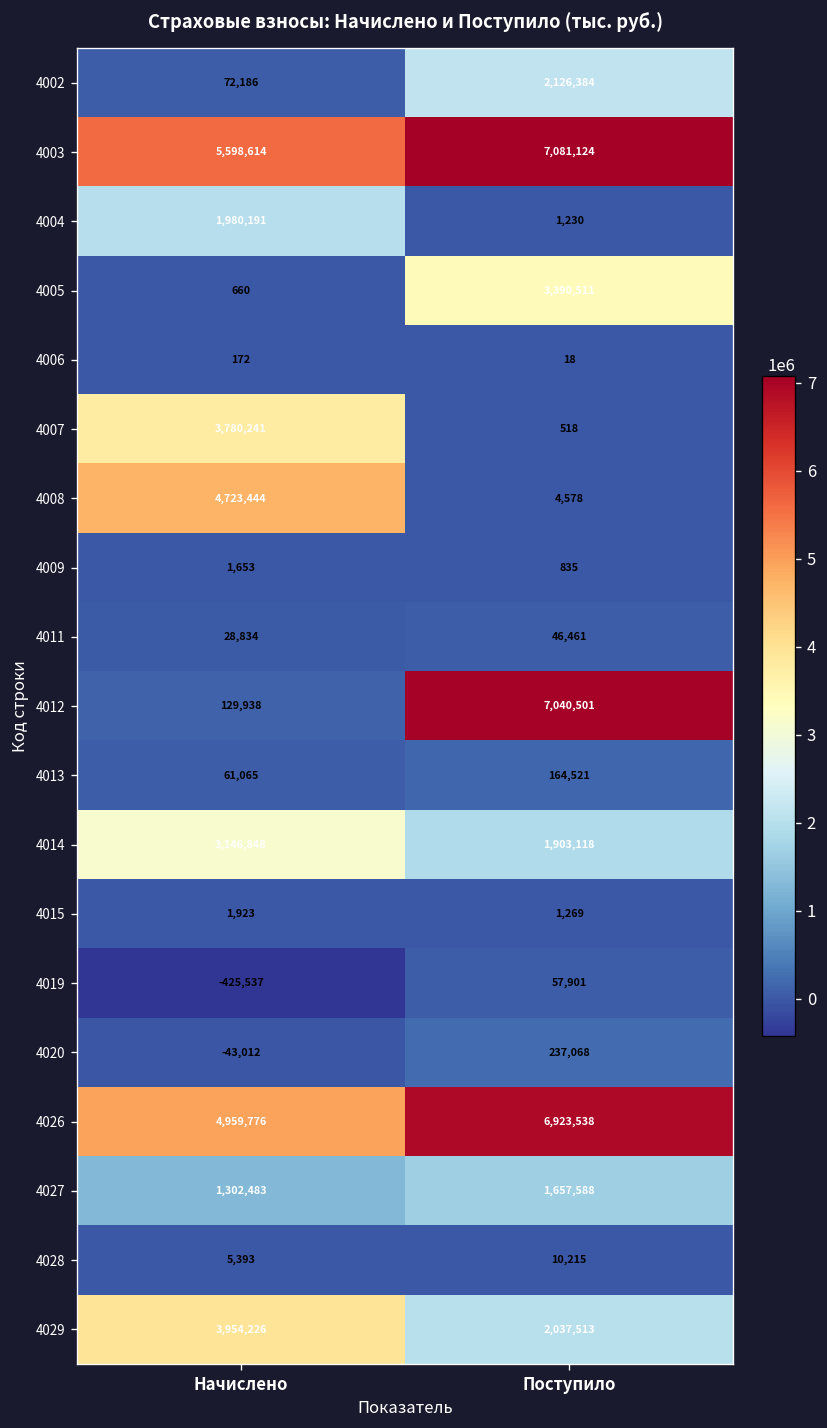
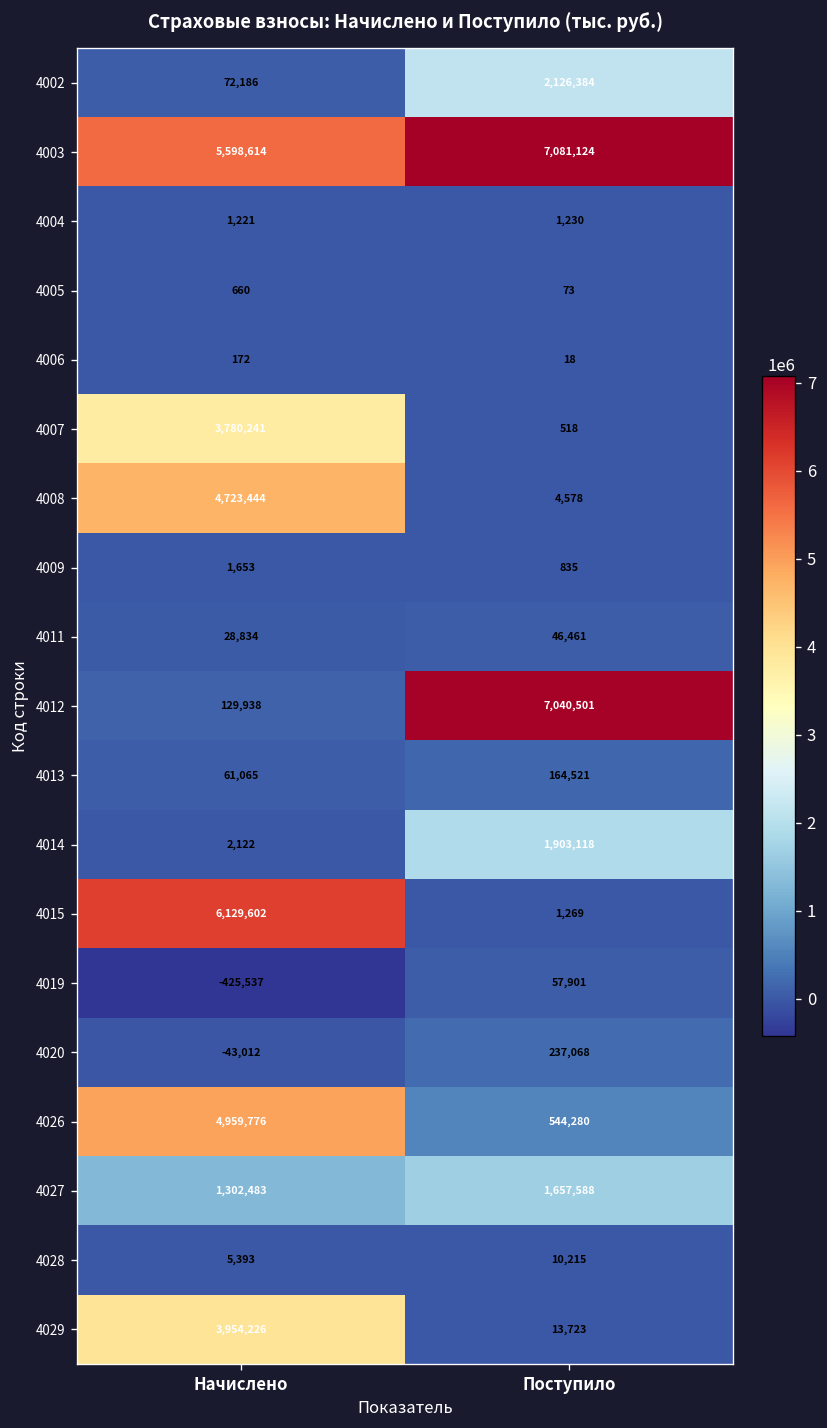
  {
    "4002": {
      "Начислено": "72,186",
      "Поступило": "2,126,384"
    },
    "4003": {
      "Начислено": "5,598,614",
      "Поступило": "7,081,124"
    },
    "4004": {
-     "Начислено": "1,980,191",
+     "Начислено": "1,221",
      "Поступило": "1,230"
    },
    "4005": {
      "Начислено": "660",
-     "Поступило": "3,390,511"
+     "Поступило": "73"
    },
    "4006": {
      "Начислено": "172",
      "Поступило": "18"
    },
    "4007": {
      "Начислено": "3,780,241",
      "Поступило": "518"
    },
    "4008": {
      "Начислено": "4,723,444",
      "Поступило": "4,578"
    },
    "4009": {
      "Начислено": "1,653",
      "Поступило": "835"
    },
    "4011": {
      "Начислено": "28,834",
      "Поступило": "46,461"
    },
    "4012": {
      "Начислено": "129,938",
      "Поступило": "7,040,501"
    },
    "4013": {
      "Начислено": "61,065",
      "Поступило": "164,521"
    },
    "4014": {
-     "Начислено": "3,146,848",
+     "Начислено": "2,122",
      "Поступило": "1,903,118"
    },
    "4015": {
-     "Начислено": "1,923",
+     "Начислено": "6,129,602",
      "Поступило": "1,269"
    },
    "4019": {
      "Начислено": "-425,537",
      "Поступило": "57,901"
    },
    "4020": {
      "Начислено": "-43,012",
      "Поступило": "237,068"
    },
    "4026": {
      "Начислено": "4,959,776",
-     "Поступило": "6,923,538"
+     "Поступило": "544,280"
    },
    "4027": {
      "Начислено": "1,302,483",
      "Поступило": "1,657,588"
    },
    "4028": {
      "Начислено": "5,393",
      "Поступило": "10,215"
    },
    "4029": {
      "Начислено": "3,954,226",
-     "Поступило": "2,037,513"
+     "Поступило": "13,723"
    }
  }
